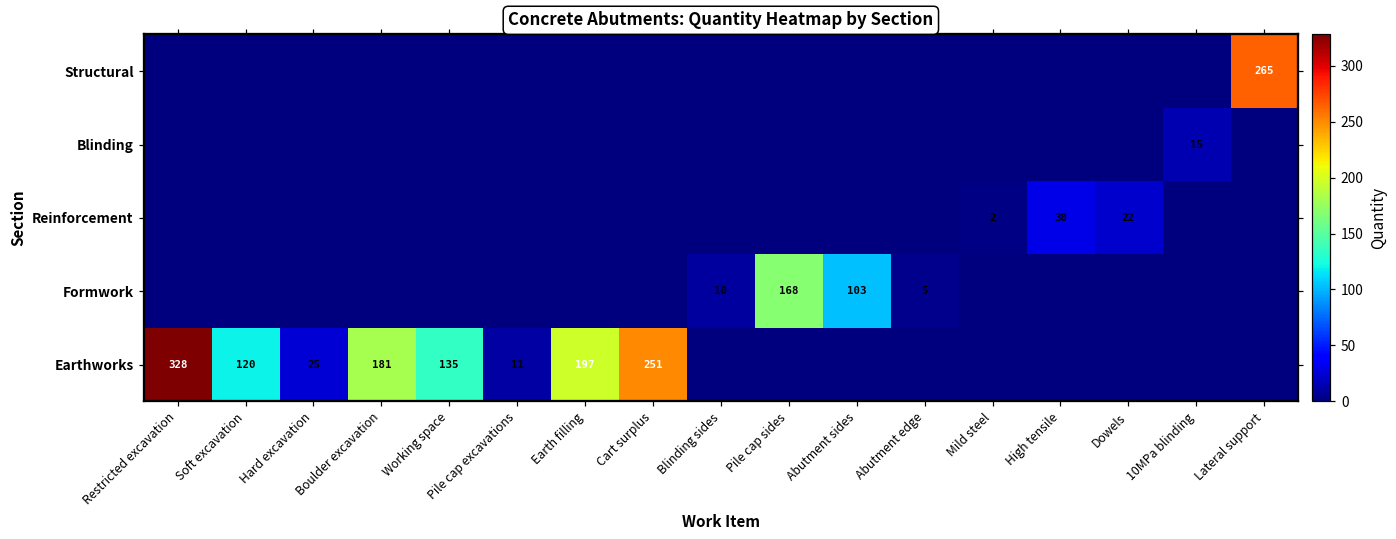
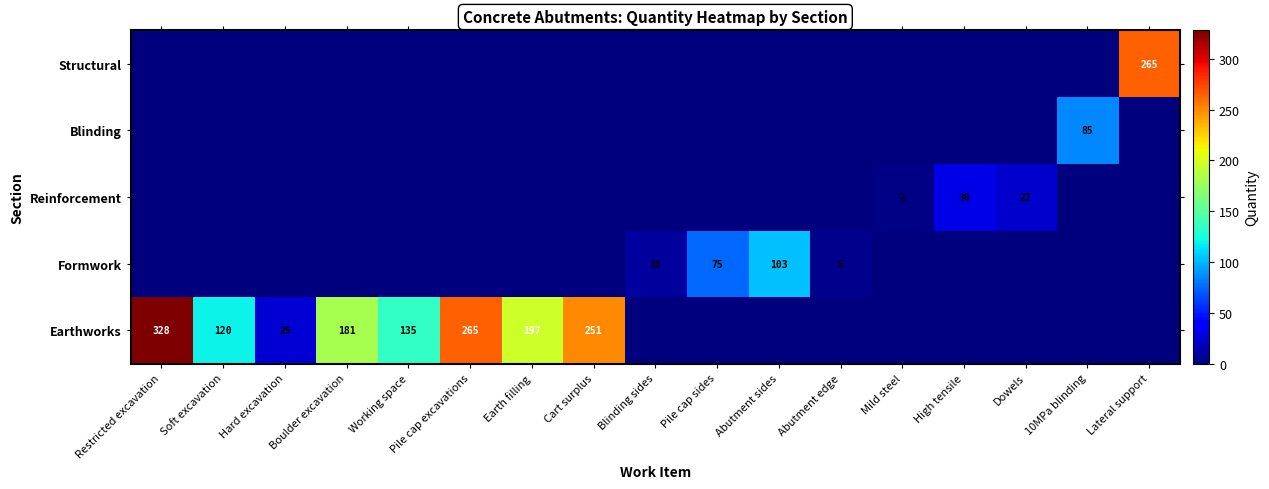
  {
    "Structural": {
      "Lateral support": 265
    },
    "Blinding": {
-     "10MPa blinding": 15
+     "10MPa blinding": 85
    },
    "Reinforcement": {
      "Mild steel": 2,
      "High tensile": 30,
      "Dowels": 22
    },
    "Formwork": {
      "Blinding sides": 10,
-     "Pile cap sides": 168,
+     "Pile cap sides": 75,
      "Abutment sides": 103,
      "Abutment edge": 5
    },
    "Earthworks": {
      "Restricted excavation": 328,
      "Soft excavation": 120,
      "Hard excavation": 25,
      "Boulder excavation": 181,
      "Working space": 135,
-     "Pile cap excavations": 11,
+     "Pile cap excavations": 265,
      "Earth filling": 197,
      "Cart surplus": 251
    }
  }
